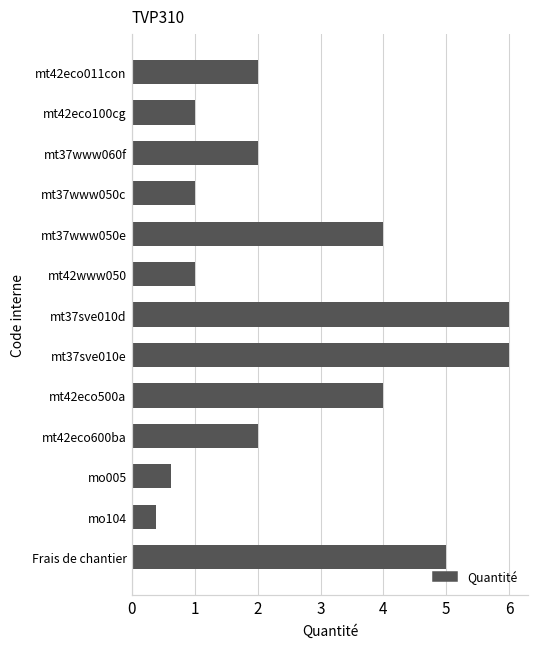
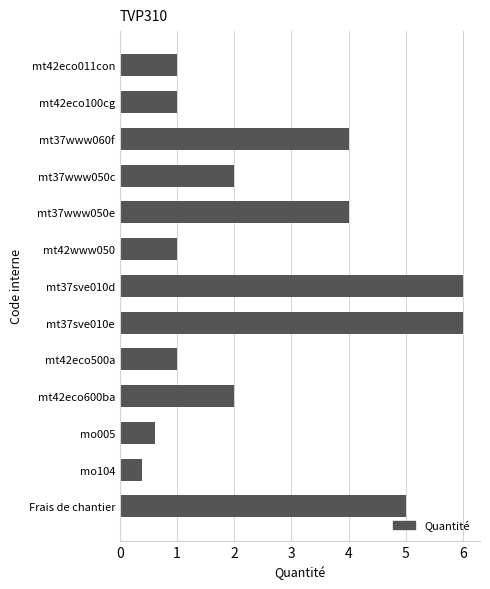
  {
-   "mt42eco011con": 2,
+   "mt42eco011con": 1,
    "mt42eco100cg": 1,
-   "mt37www060f": 2,
-   "mt37www050c": 1,
+   "mt37www060f": 4,
+   "mt37www050c": 2,
    "mt37www050e": 4,
    "mt42www050": 1,
    "mt37sve010d": 6,
    "mt37sve010e": 6,
-   "mt42eco500a": 4,
+   "mt42eco500a": 1,
    "mt42eco600ba": 2,
    "mo005": 0.6,
    "mo104": 0.4,
    "Frais de chantier": 5
  }
